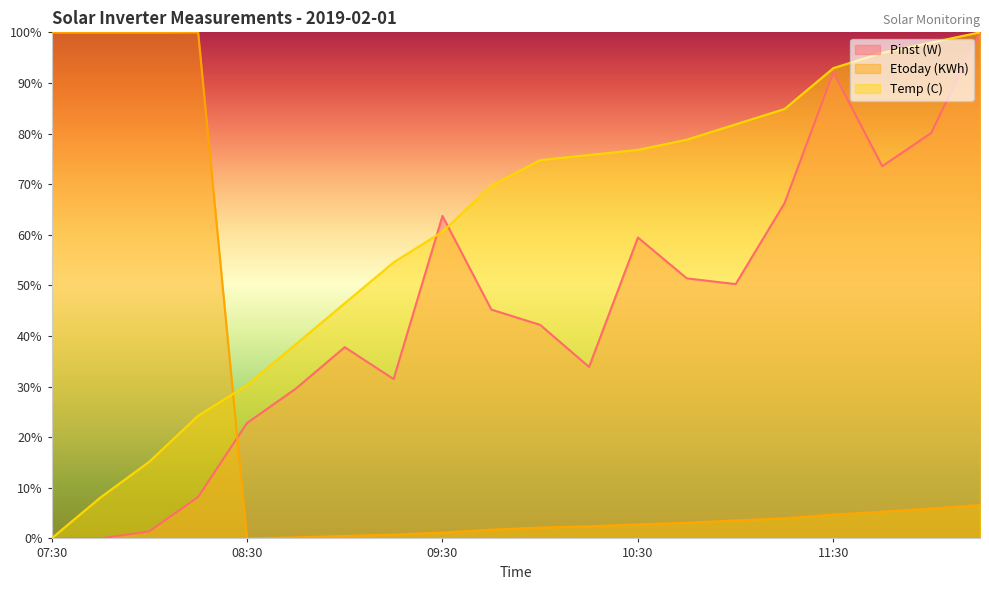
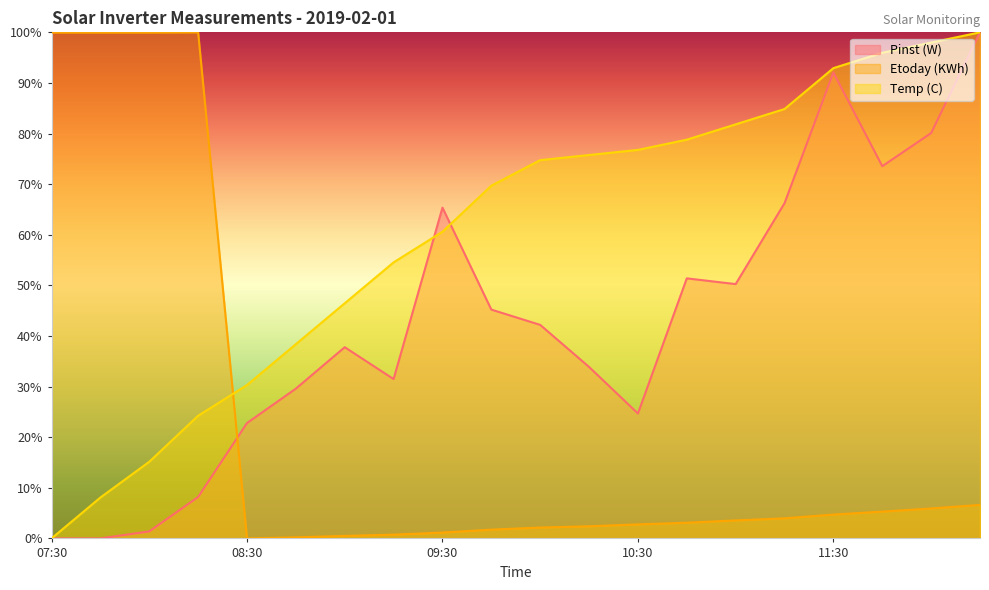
  {
    "Pinst (W)": {
      "08:30": "23%",
-     "09:30": "64%",
-     "10:30": "59%",
+     "09:30": "65%",
+     "10:30": "25%",
      "11:30": "92%"
    }
  }
